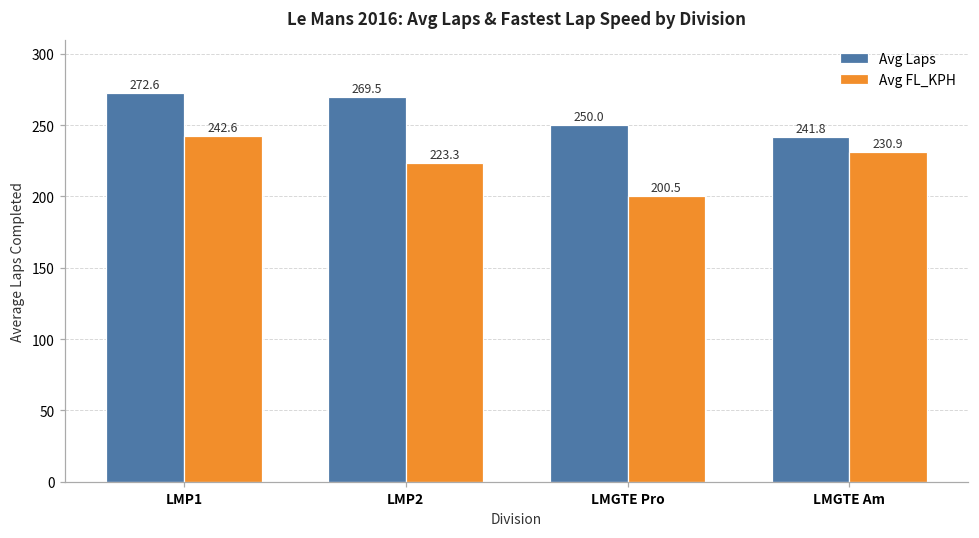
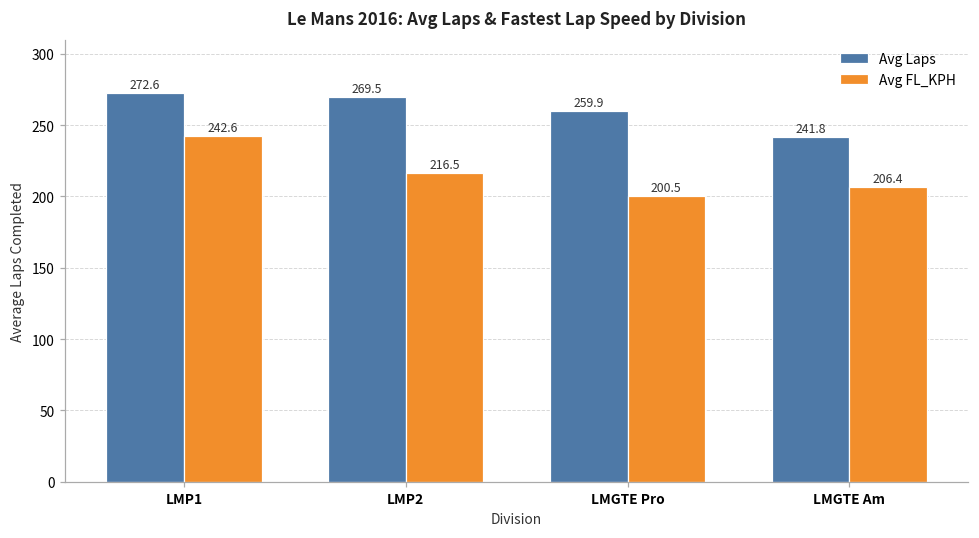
  {
    "Avg Laps": {
      "LMP1": 272.6,
      "LMP2": 269.5,
-     "LMGTE Pro": 250.0,
+     "LMGTE Pro": 259.9,
      "LMGTE Am": 241.8
    },
    "Avg FL_KPH": {
      "LMP1": 242.6,
-     "LMP2": 223.3,
+     "LMP2": 216.5,
      "LMGTE Pro": 200.5,
-     "LMGTE Am": 230.9
+     "LMGTE Am": 206.4
    }
  }
